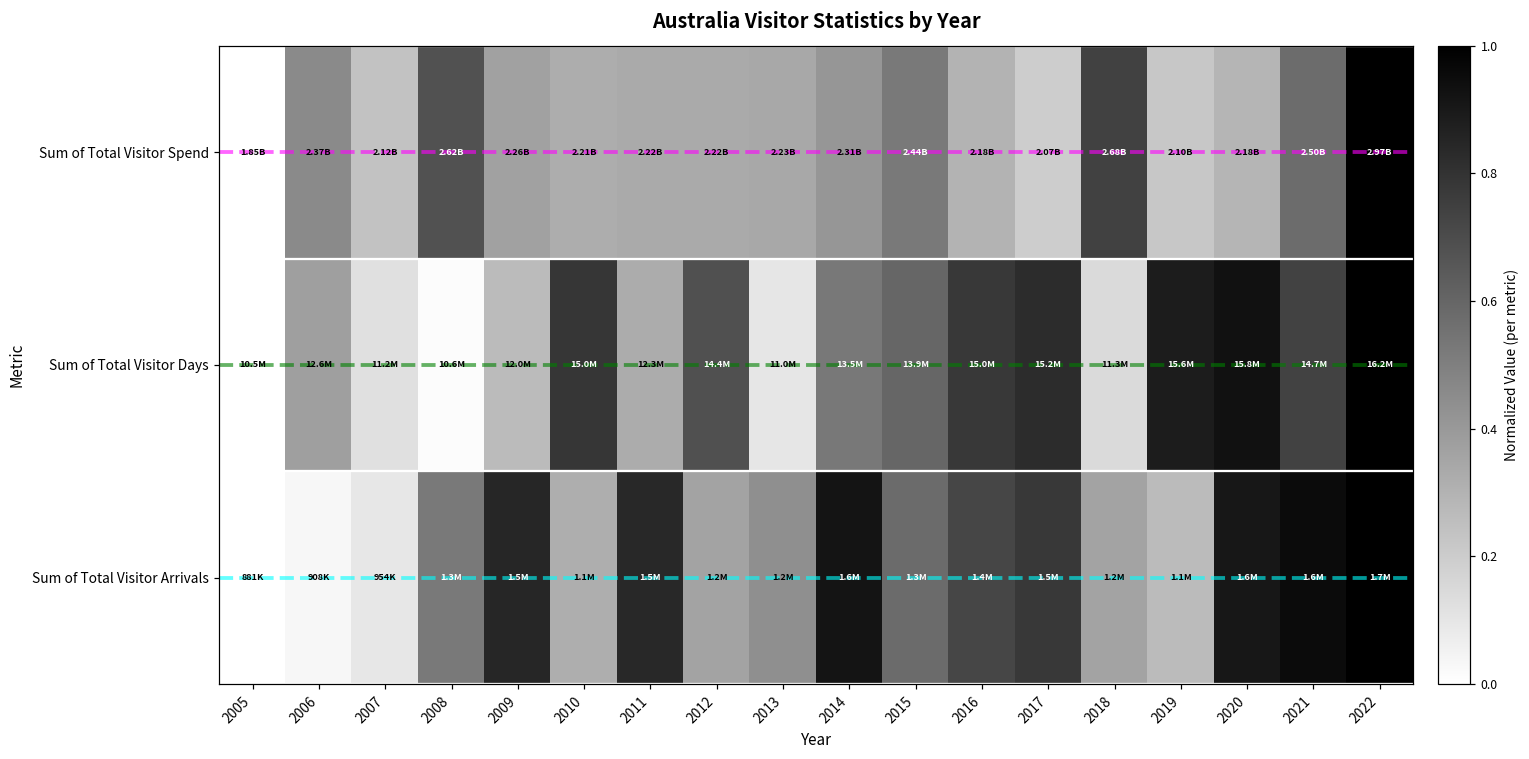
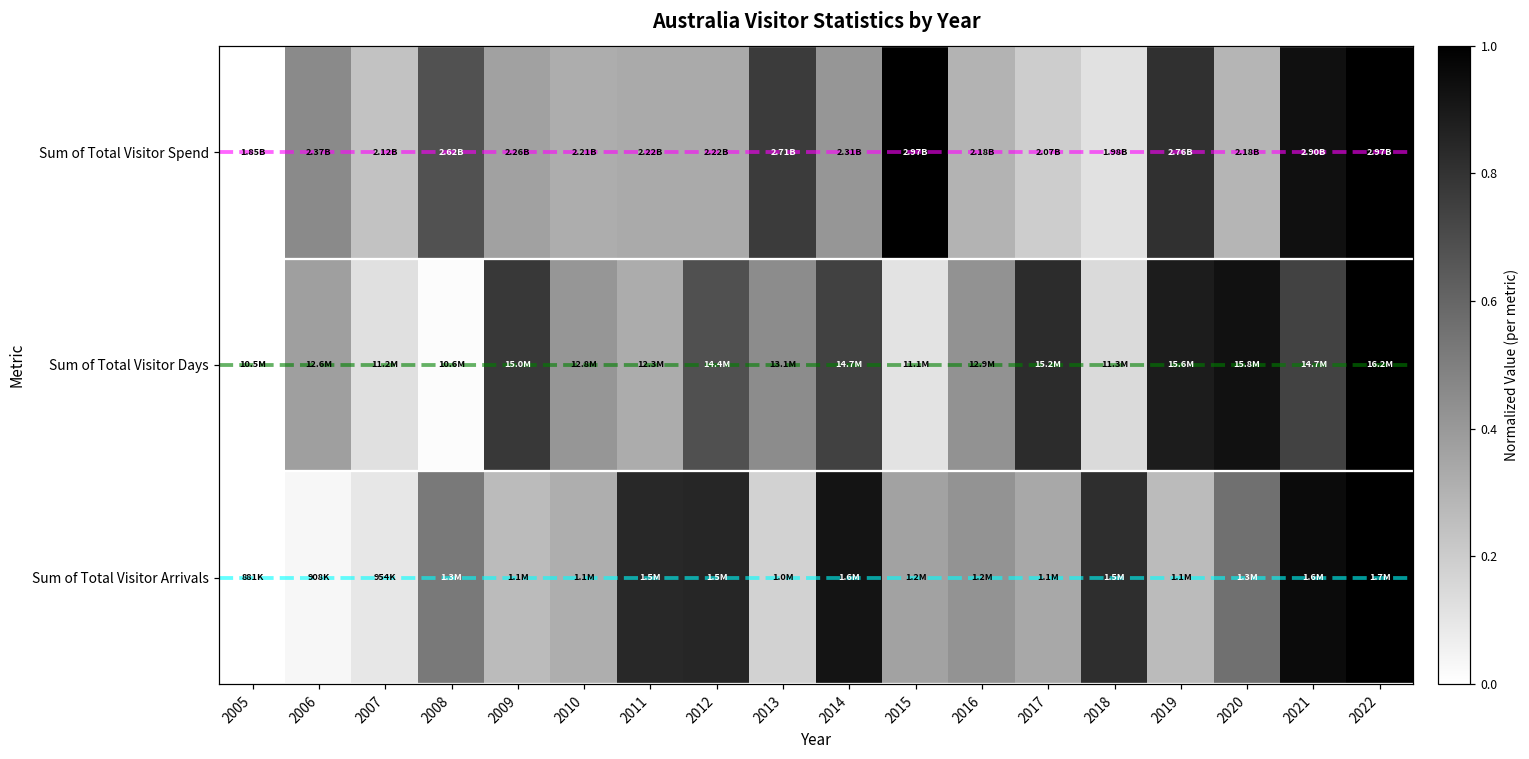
  {
    "Sum of Total Visitor Spend": {
      "2005": "1.85B",
      "2006": "2.37B",
      "2007": "2.12B",
      "2008": "2.62B",
      "2009": "2.26B",
      "2010": "2.21B",
      "2011": "2.22B",
      "2012": "2.22B",
-     "2013": "2.23B",
+     "2013": "2.71B",
      "2014": "2.31B",
-     "2015": "2.44B",
+     "2015": "2.97B",
      "2016": "2.18B",
      "2017": "2.07B",
-     "2018": "2.68B",
-     "2019": "2.10B",
+     "2018": "1.98B",
+     "2019": "2.76B",
      "2020": "2.18B",
-     "2021": "2.50B",
+     "2021": "2.90B",
      "2022": "2.97B"
    },
    "Sum of Total Visitor Days": {
      "2005": "10.5M",
      "2006": "12.6M",
      "2007": "11.2M",
      "2008": "10.6M",
-     "2009": "12.0M",
-     "2010": "15.0M",
+     "2009": "15.0M",
+     "2010": "12.8M",
      "2011": "12.3M",
      "2012": "14.4M",
-     "2013": "11.0M",
-     "2014": "13.5M",
-     "2015": "13.9M",
-     "2016": "15.0M",
+     "2013": "13.1M",
+     "2014": "14.7M",
+     "2015": "11.1M",
+     "2016": "12.9M",
      "2017": "15.2M",
      "2018": "11.3M",
      "2019": "15.6M",
      "2020": "15.8M",
      "2021": "14.7M",
      "2022": "16.2M"
    },
    "Sum of Total Visitor Arrivals": {
      "2005": "881K",
      "2006": "908K",
      "2007": "954K",
      "2008": "1.3M",
-     "2009": "1.5M",
+     "2009": "1.1M",
      "2010": "1.1M",
      "2011": "1.5M",
-     "2012": "1.2M",
-     "2013": "1.2M",
+     "2012": "1.5M",
+     "2013": "1.0M",
      "2014": "1.6M",
-     "2015": "1.3M",
-     "2016": "1.4M",
-     "2017": "1.5M",
-     "2018": "1.2M",
+     "2015": "1.2M",
+     "2016": "1.2M",
+     "2017": "1.1M",
+     "2018": "1.5M",
      "2019": "1.1M",
-     "2020": "1.6M",
+     "2020": "1.3M",
      "2021": "1.6M",
      "2022": "1.7M"
    }
  }
